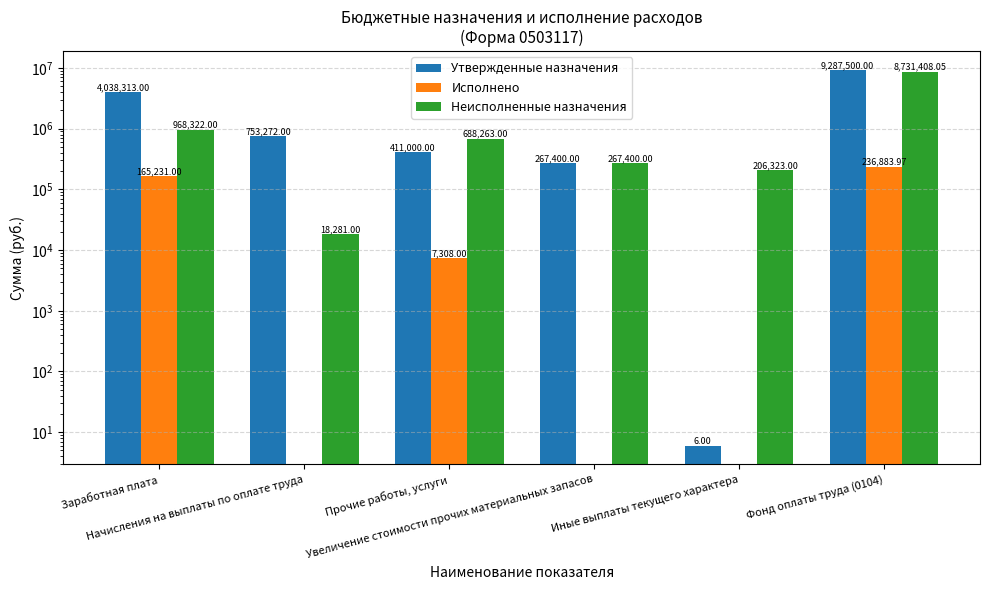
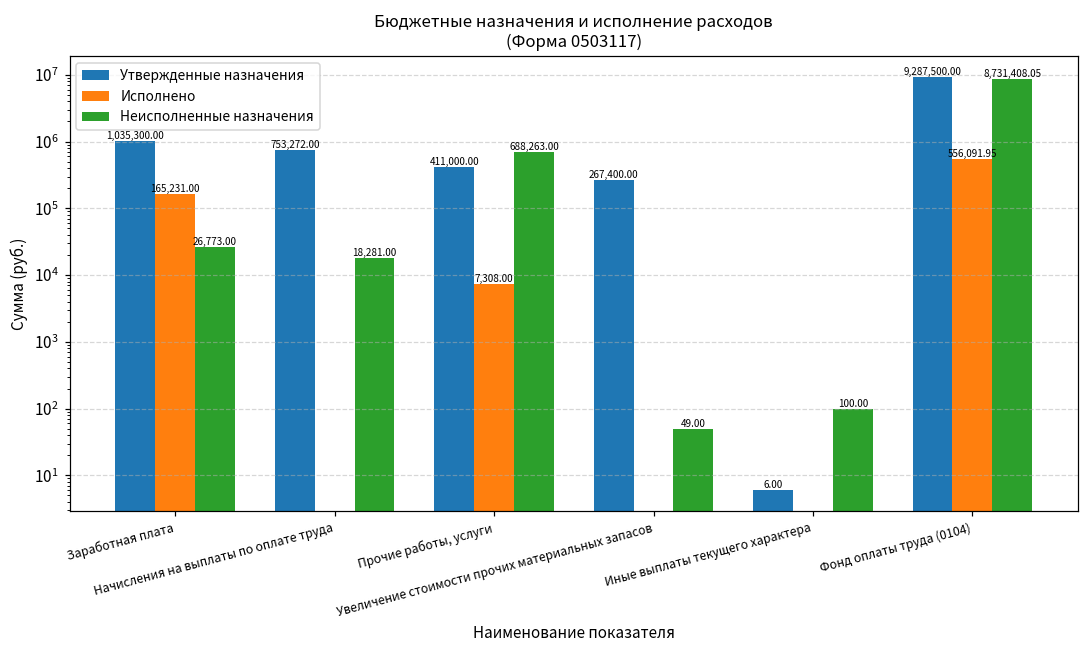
  {
    "Утвержденные назначения": {
-     "Заработная плата": "4,038,313.00",
+     "Заработная плата": "1,035,300.00",
      "Начисления на выплаты по оплате труда": "753,272.00",
      "Прочие работы, услуги": "411,000.00",
      "Увеличение стоимости прочих материальных запасов": "267,400.00",
      "Иные выплаты текущего характера": "6.00",
      "Фонд оплаты труда (0104)": "9,287,500.00"
    },
    "Исполнено": {
      "Заработная плата": "165,231.00",
      "Прочие работы, услуги": "7,308.00",
-     "Фонд оплаты труда (0104)": "236,883.97"
+     "Фонд оплаты труда (0104)": "556,091.95"
    },
    "Неисполненные назначения": {
-     "Заработная плата": "968,322.00",
+     "Заработная плата": "26,773.00",
      "Начисления на выплаты по оплате труда": "18,281.00",
      "Прочие работы, услуги": "688,263.00",
-     "Увеличение стоимости прочих материальных запасов": "267,400.00",
-     "Иные выплаты текущего характера": "206,323.00",
+     "Увеличение стоимости прочих материальных запасов": "49.00",
+     "Иные выплаты текущего характера": "100.00",
      "Фонд оплаты труда (0104)": "8,731,408.05"
    }
  }
